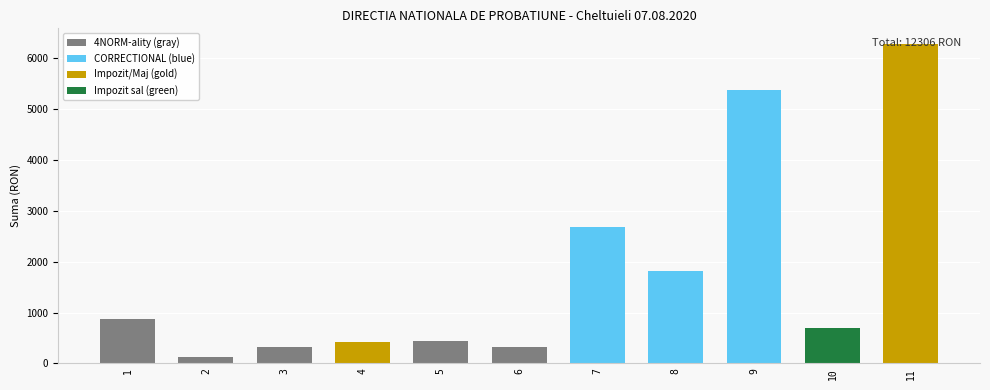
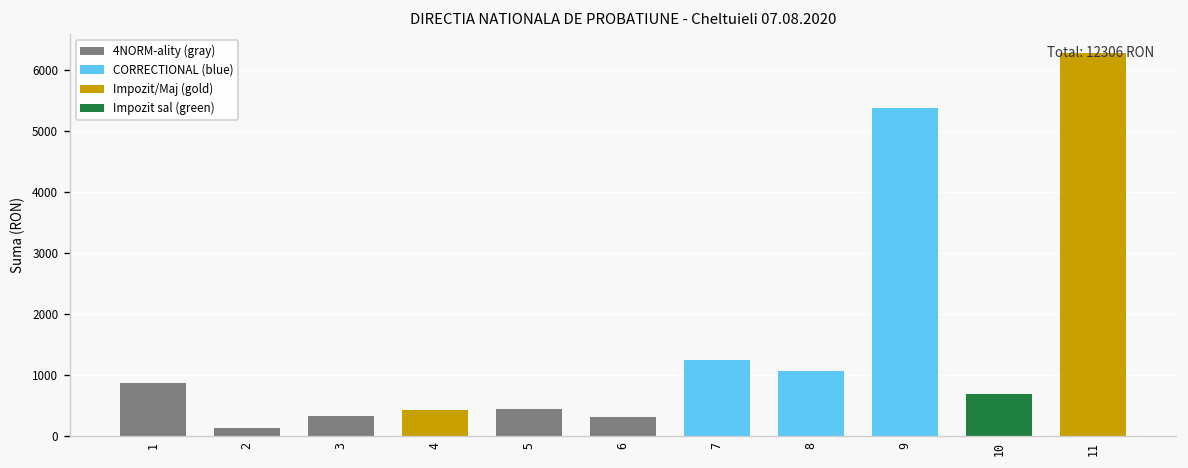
  {
    "1": 900,
    "2": 100,
    "3": 300,
    "4": 400,
    "5": 400,
    "6": 300,
-   "7": 2700,
-   "8": 1800,
+   "7": 1200,
+   "8": 1100,
    "9": 5400,
    "10": 700
  }
